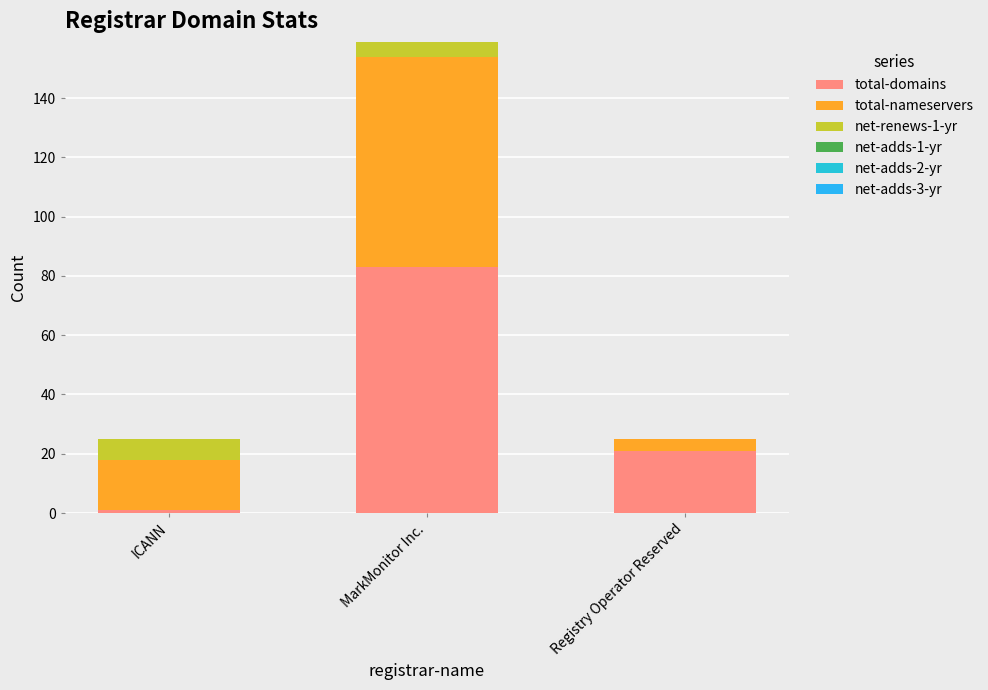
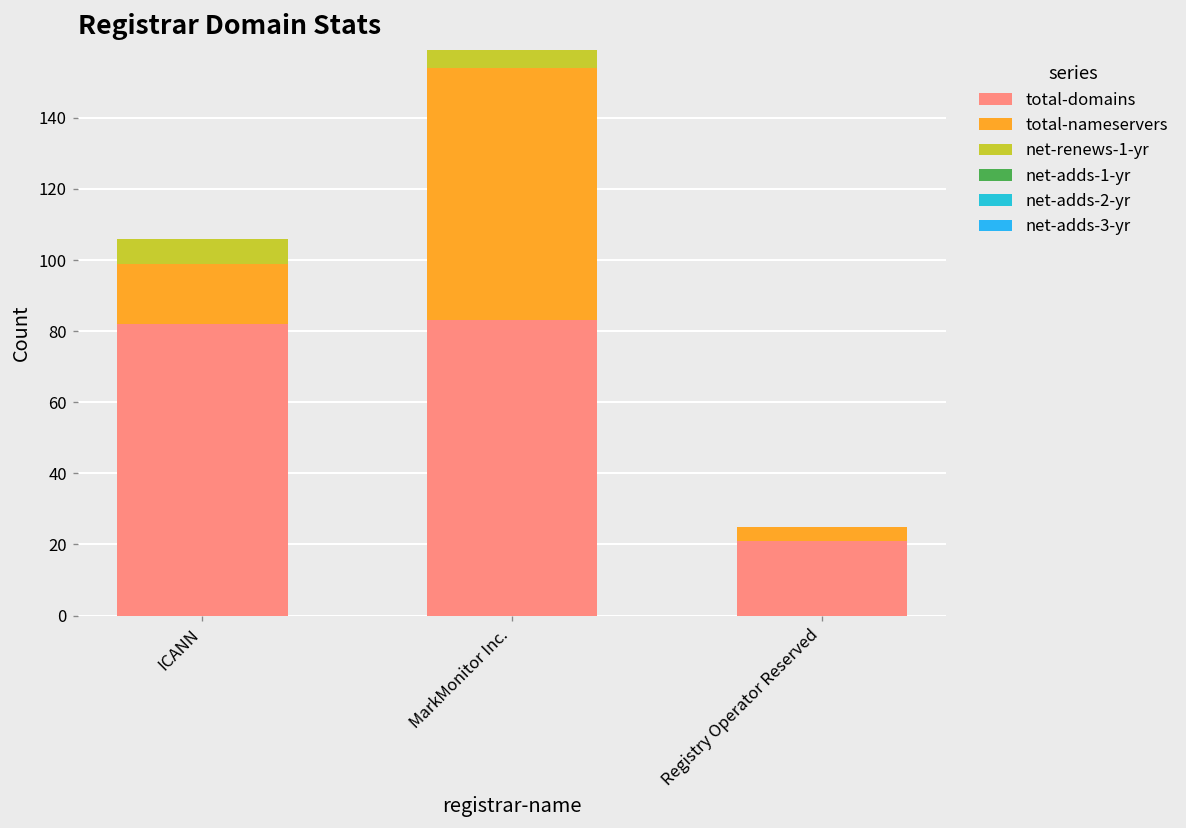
  {
    "total-domains": {
-     "ICANN": 1,
+     "ICANN": 82,
      "MarkMonitor Inc.": 83,
      "Registry Operator Reserved": 21
    },
    "total-nameservers": {
      "ICANN": 17,
      "MarkMonitor Inc.": 71,
      "Registry Operator Reserved": 4
    },
    "net-adds-3-yr": {
      "Registry Operator Reserved": 0
    }
  }
